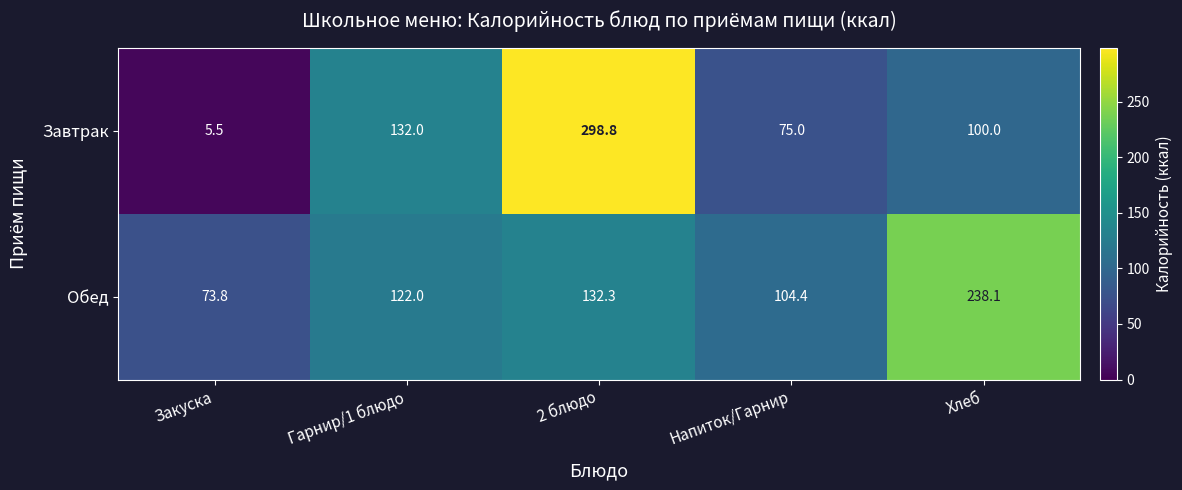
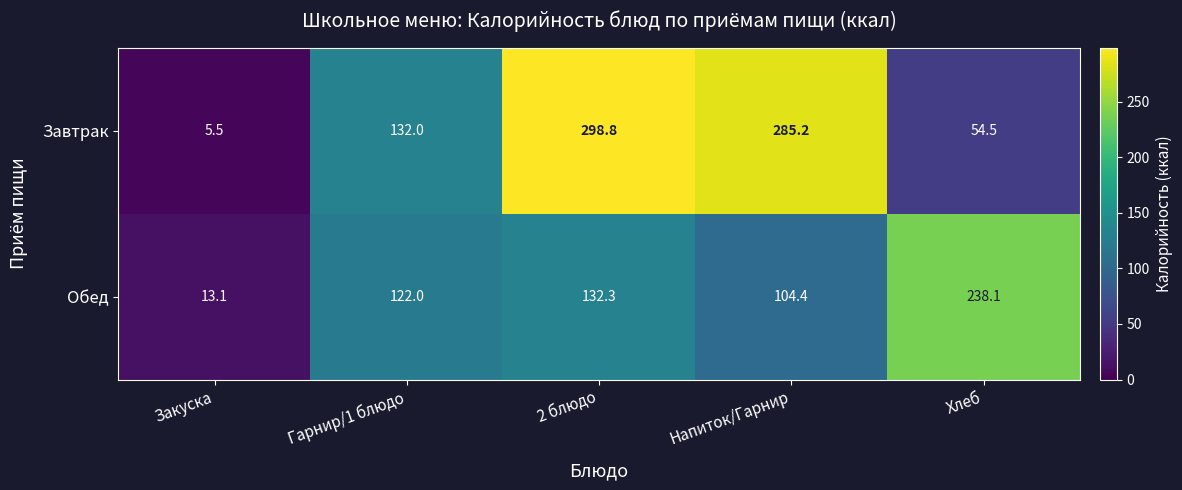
  {
    "Завтрак": {
      "Закуска": 5.5,
      "Гарнир/1 блюдо": 132.0,
      "2 блюдо": 298.8,
-     "Напиток/Гарнир": 75.0,
-     "Хлеб": 100.0
+     "Напиток/Гарнир": 285.2,
+     "Хлеб": 54.5
    },
    "Обед": {
-     "Закуска": 73.8,
+     "Закуска": 13.1,
      "Гарнир/1 блюдо": 122.0,
      "2 блюдо": 132.3,
      "Напиток/Гарнир": 104.4,
      "Хлеб": 238.1
    }
  }
